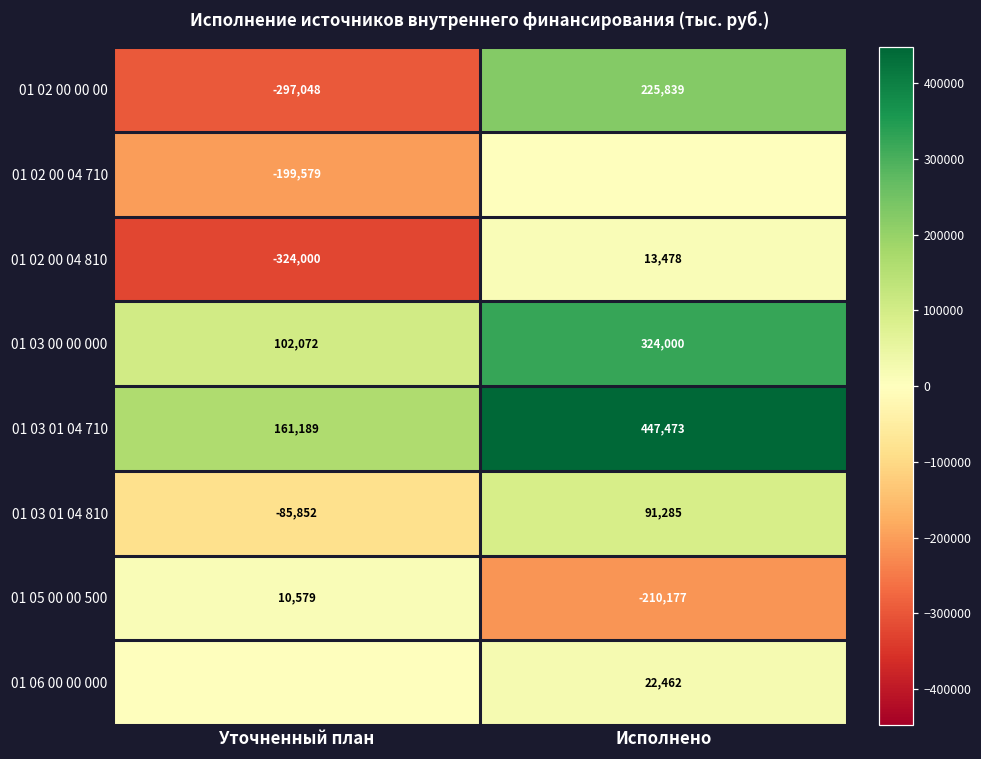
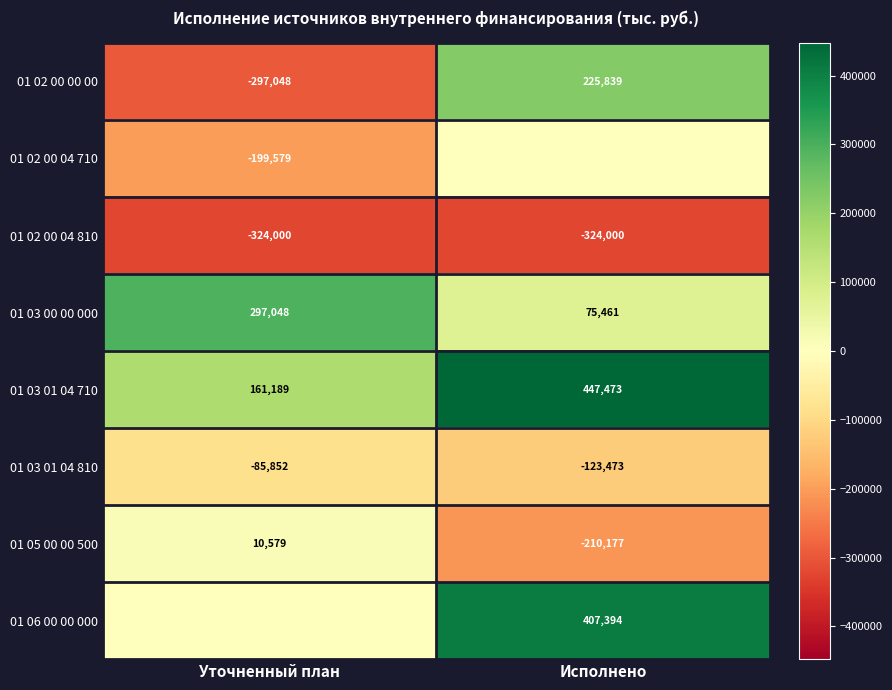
  {
    "01 02 00 00 00": {
      "Уточненный план": "-297,048",
      "Исполнено": "225,839"
    },
    "01 02 00 04 710": {
      "Уточненный план": "-199,579"
    },
    "01 02 00 04 810": {
      "Уточненный план": "-324,000",
-     "Исполнено": "13,478"
+     "Исполнено": "-324,000"
    },
    "01 03 00 00 000": {
-     "Уточненный план": "102,072",
-     "Исполнено": "324,000"
+     "Уточненный план": "297,048",
+     "Исполнено": "75,461"
    },
    "01 03 01 04 710": {
      "Уточненный план": "161,189",
      "Исполнено": "447,473"
    },
    "01 03 01 04 810": {
      "Уточненный план": "-85,852",
-     "Исполнено": "91,285"
+     "Исполнено": "-123,473"
    },
    "01 05 00 00 500": {
      "Уточненный план": "10,579",
      "Исполнено": "-210,177"
    },
    "01 06 00 00 000": {
-     "Исполнено": "22,462"
+     "Исполнено": "407,394"
    }
  }
